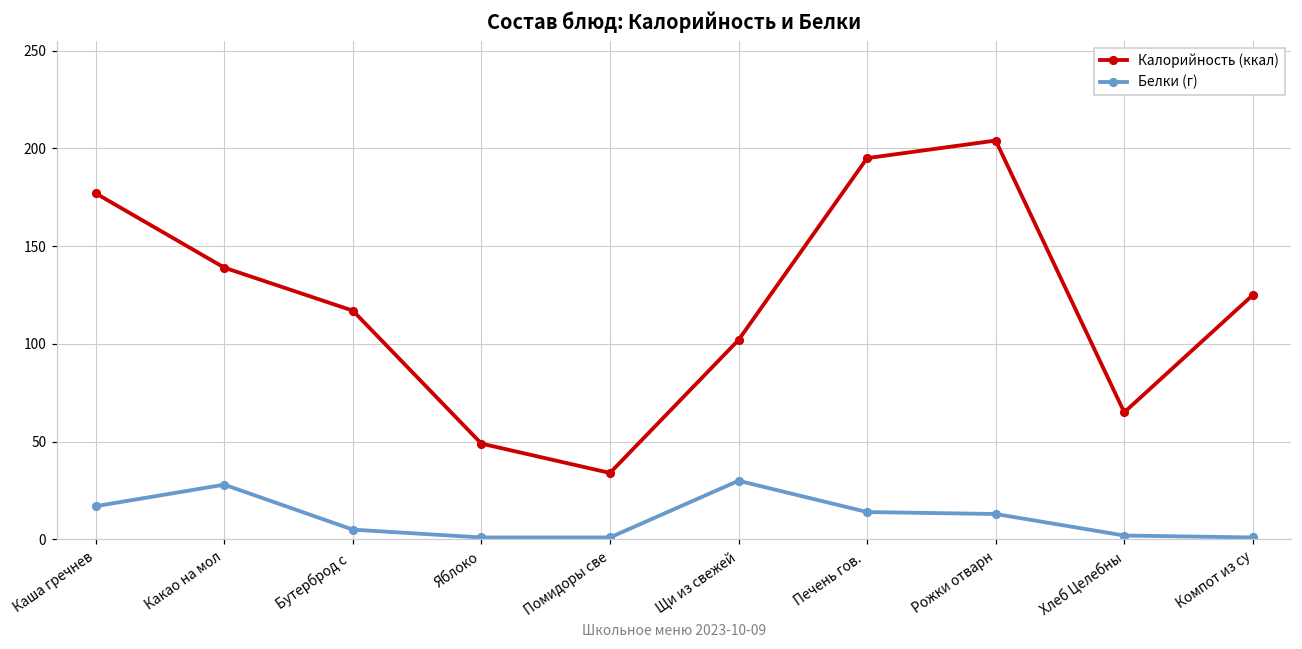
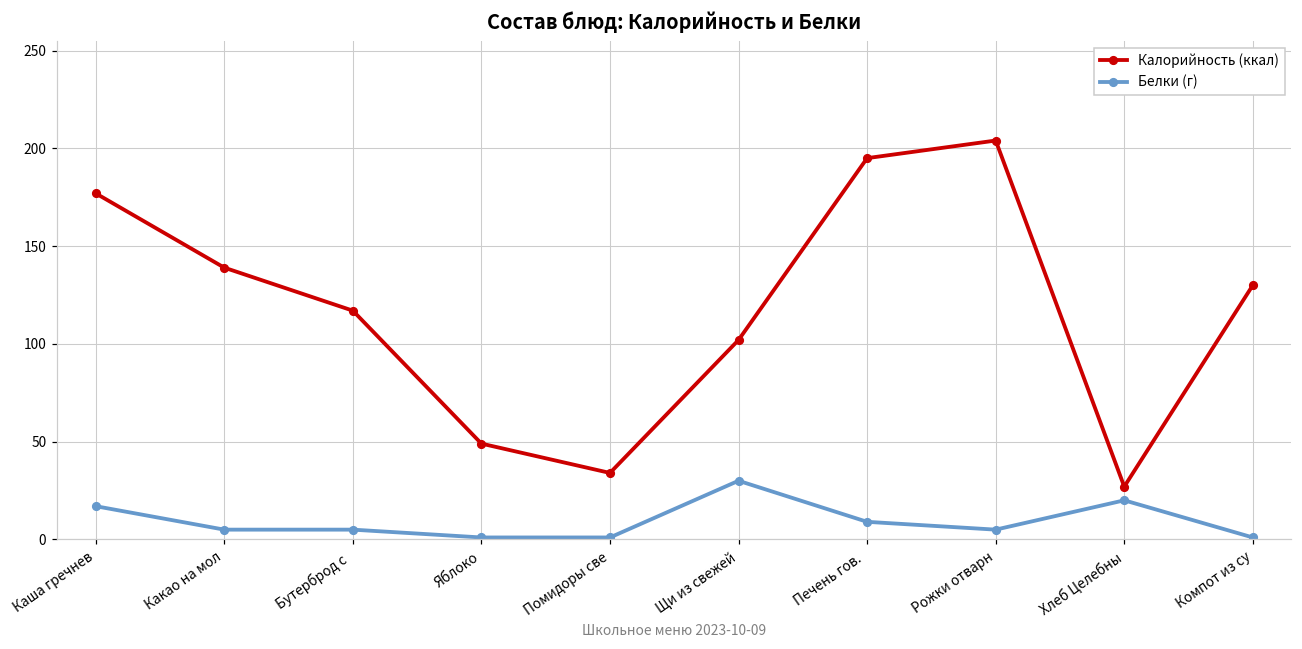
  {
    "Калорийность (ккал)": {
      "Каша гречнев": 177,
      "Какао на мол": 139,
      "Бутерброд с": 117,
      "Яблоко": 49,
      "Помидоры све": 34,
      "Щи из свежей": 102,
      "Печень гов.": 195,
      "Рожки отварн": 204,
-     "Хлеб Целебны": 65,
-     "Компот из су": 125
+     "Хлеб Целебны": 27,
+     "Компот из су": 130
    },
    "Белки (г)": {
      "Каша гречнев": 17,
-     "Какао на мол": 28,
+     "Какао на мол": 5,
      "Бутерброд с": 5,
      "Яблоко": 1,
      "Помидоры све": 1,
      "Щи из свежей": 30,
-     "Печень гов.": 14,
-     "Рожки отварн": 13,
-     "Хлеб Целебны": 2,
+     "Печень гов.": 9,
+     "Рожки отварн": 5,
+     "Хлеб Целебны": 20,
      "Компот из су": 1
    }
  }
